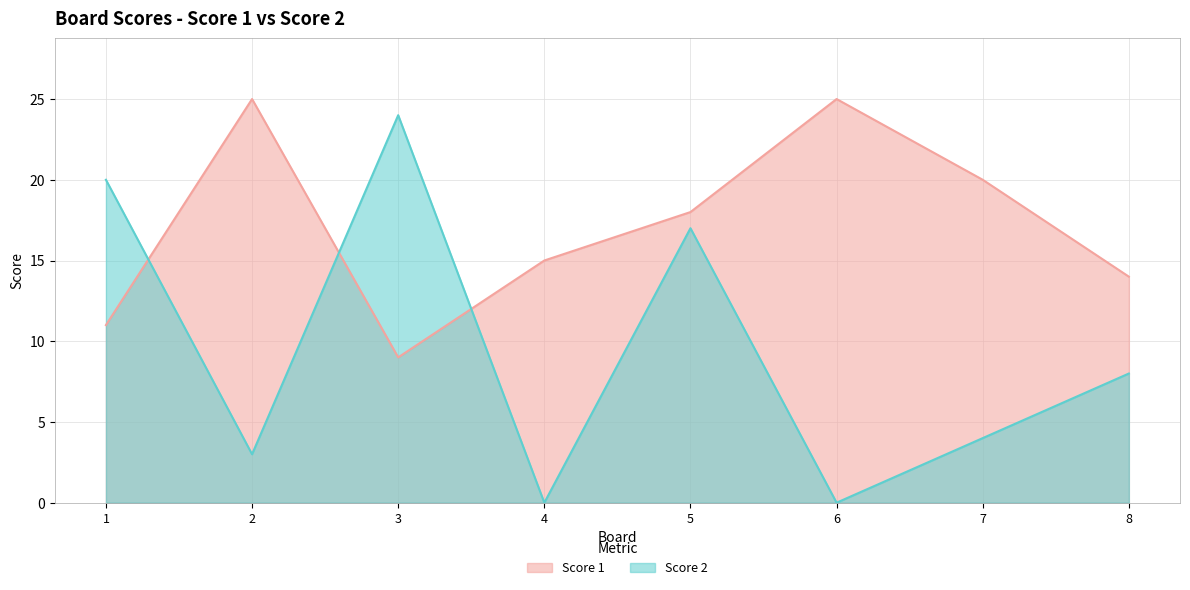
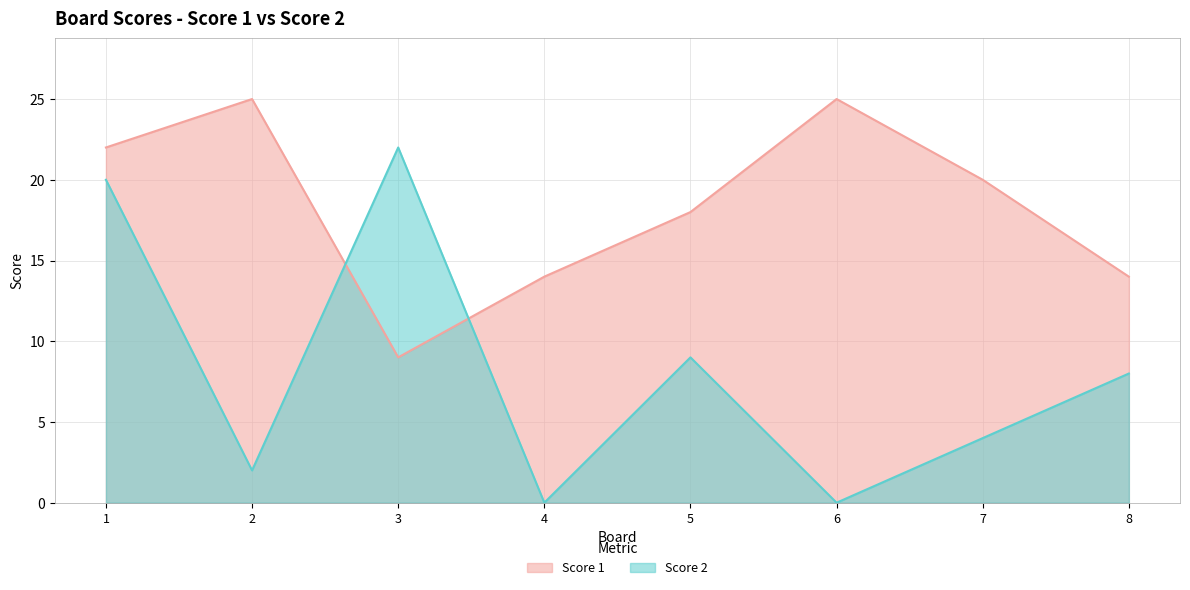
  {
    "Score 1": {
-     "1": 11,
+     "1": 22,
      "2": 25,
      "3": 9,
-     "4": 15,
+     "4": 14,
      "5": 18,
      "6": 25,
      "7": 20,
      "8": 14
    },
    "Score 2": {
      "1": 20,
-     "2": 3,
-     "3": 24,
+     "2": 2,
+     "3": 22,
      "4": 0,
-     "5": 17,
+     "5": 9,
      "6": 0,
      "7": 4,
      "8": 8
    }
  }
